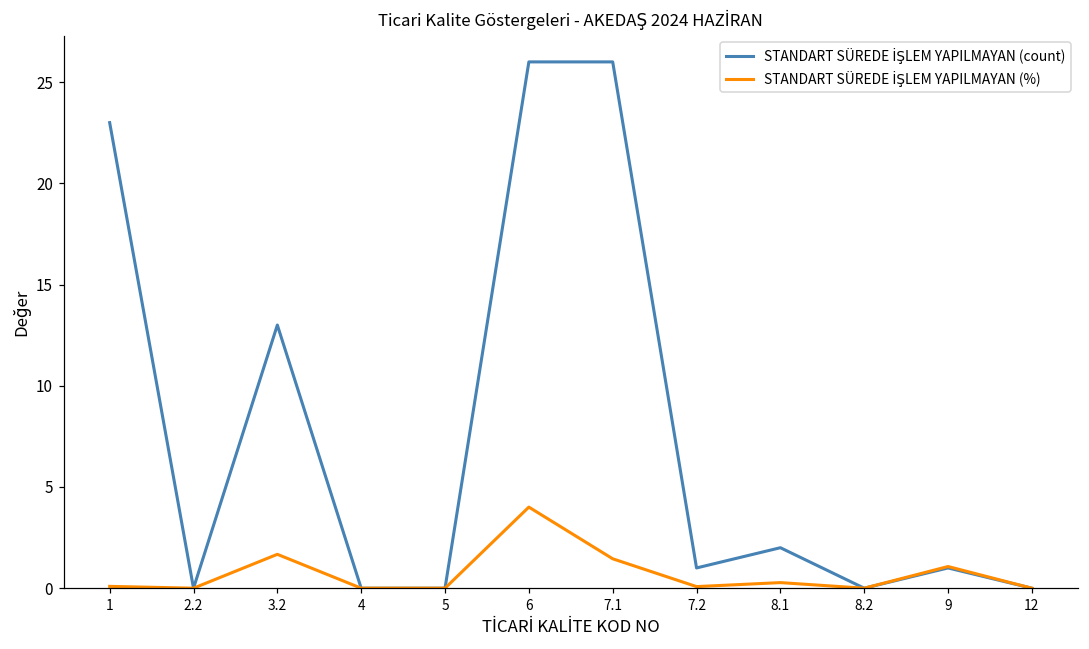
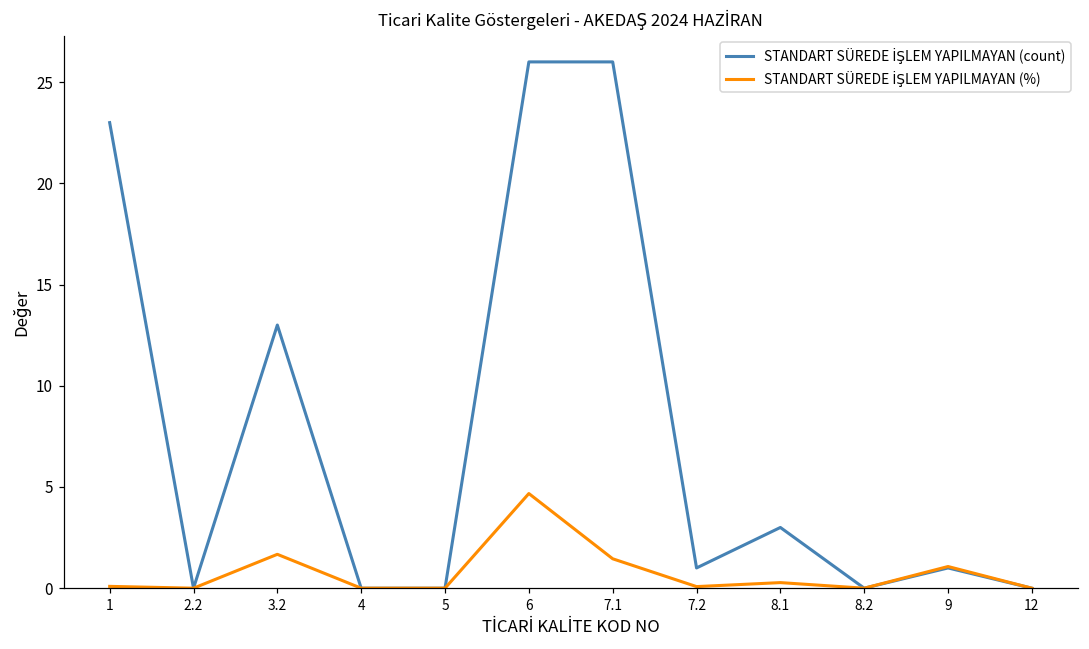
  {
    "STANDART SÜREDE İŞLEM YAPILMAYAN (count)": {
      "1": 23,
      "3.2": 13,
      "6": 26,
      "7.1": 26,
      "7.2": 1,
-     "8.1": 2
+     "8.1": 3
    },
    "STANDART SÜREDE İŞLEM YAPILMAYAN (%)": {
      "1": 0.1,
      "3.2": 1.7,
-     "6": 4.0,
+     "6": 4.7,
      "7.1": 1.5,
      "7.2": 0.1,
      "8.1": 0.3
    }
  }
